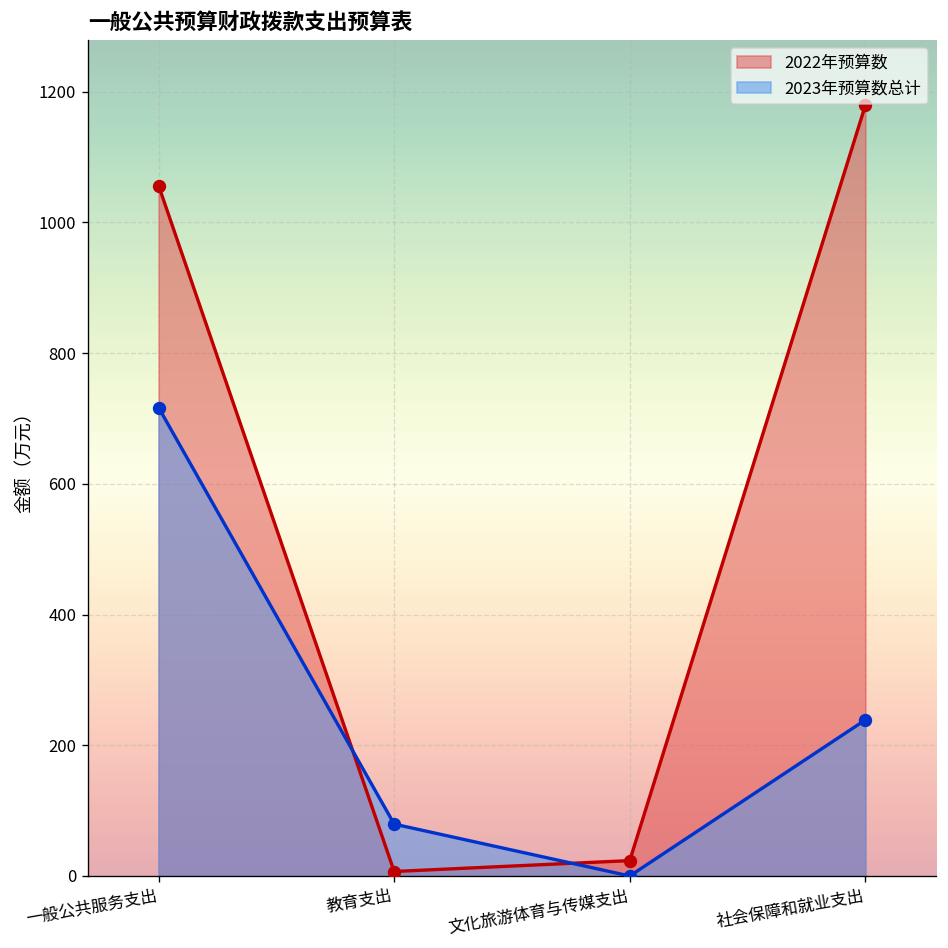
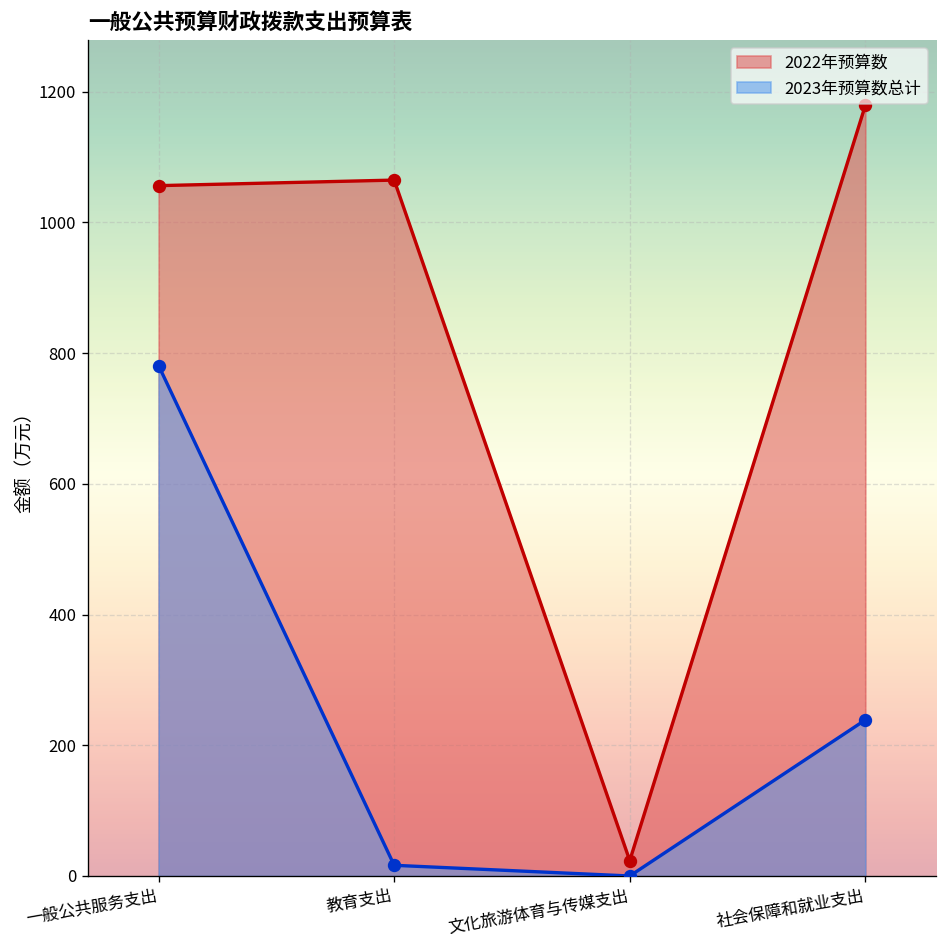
  {
    "2022年预算数": {
      "一般公共服务支出": 1060,
-     "教育支出": 10,
+     "教育支出": 1060,
      "文化旅游体育与传媒支出": 20,
      "社会保障和就业支出": 1180
    },
    "2023年预算数总计": {
-     "一般公共服务支出": 720,
-     "教育支出": 80,
+     "一般公共服务支出": 780,
+     "教育支出": 20,
      "文化旅游体育与传媒支出": 0,
      "社会保障和就业支出": 240
    }
  }
